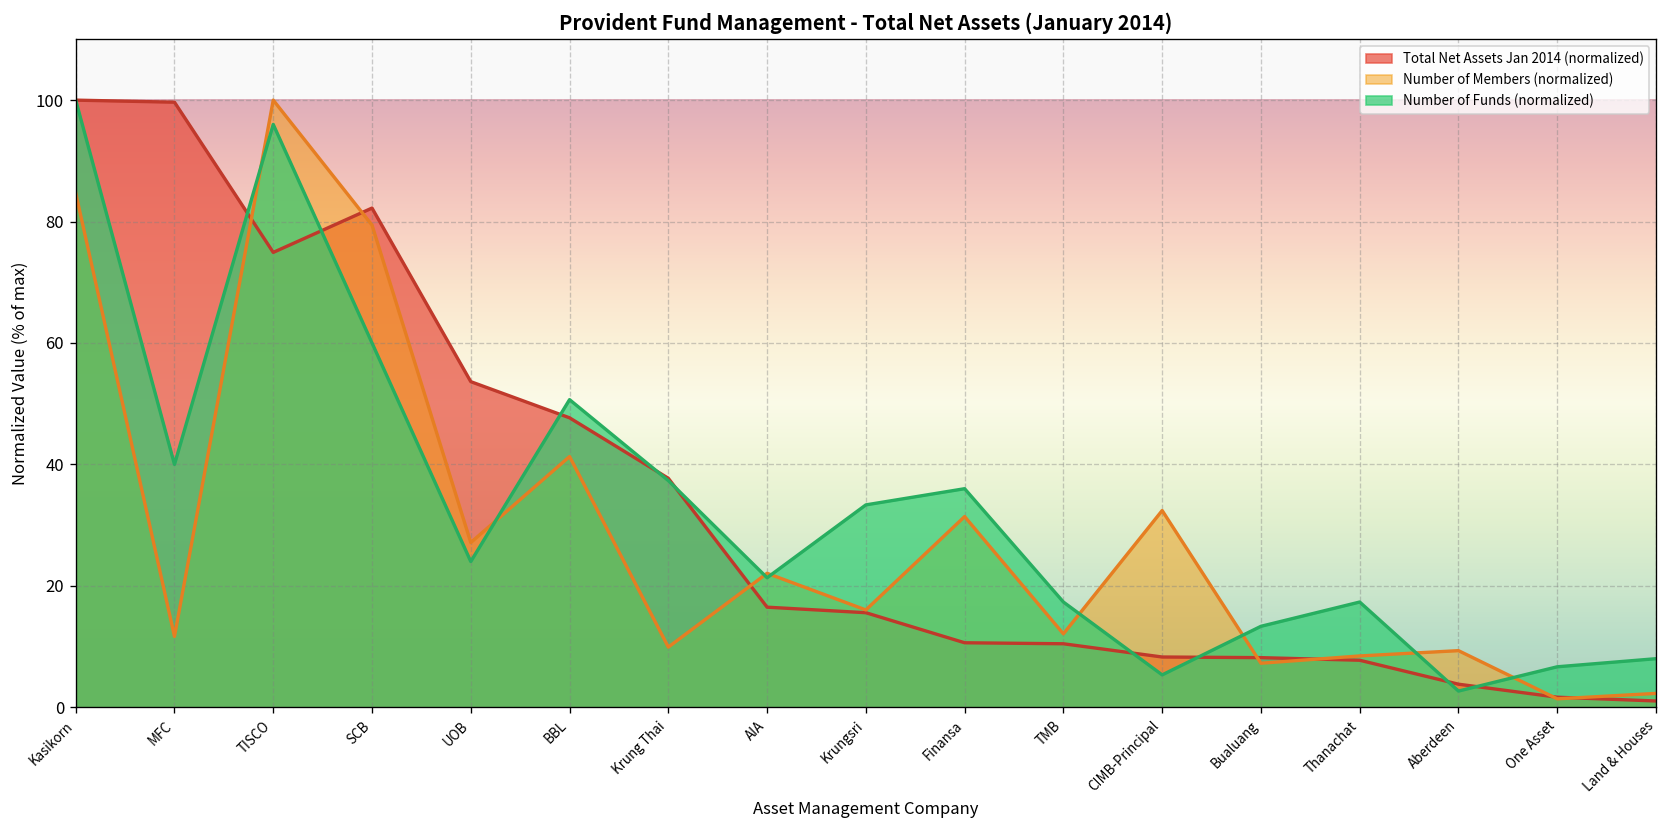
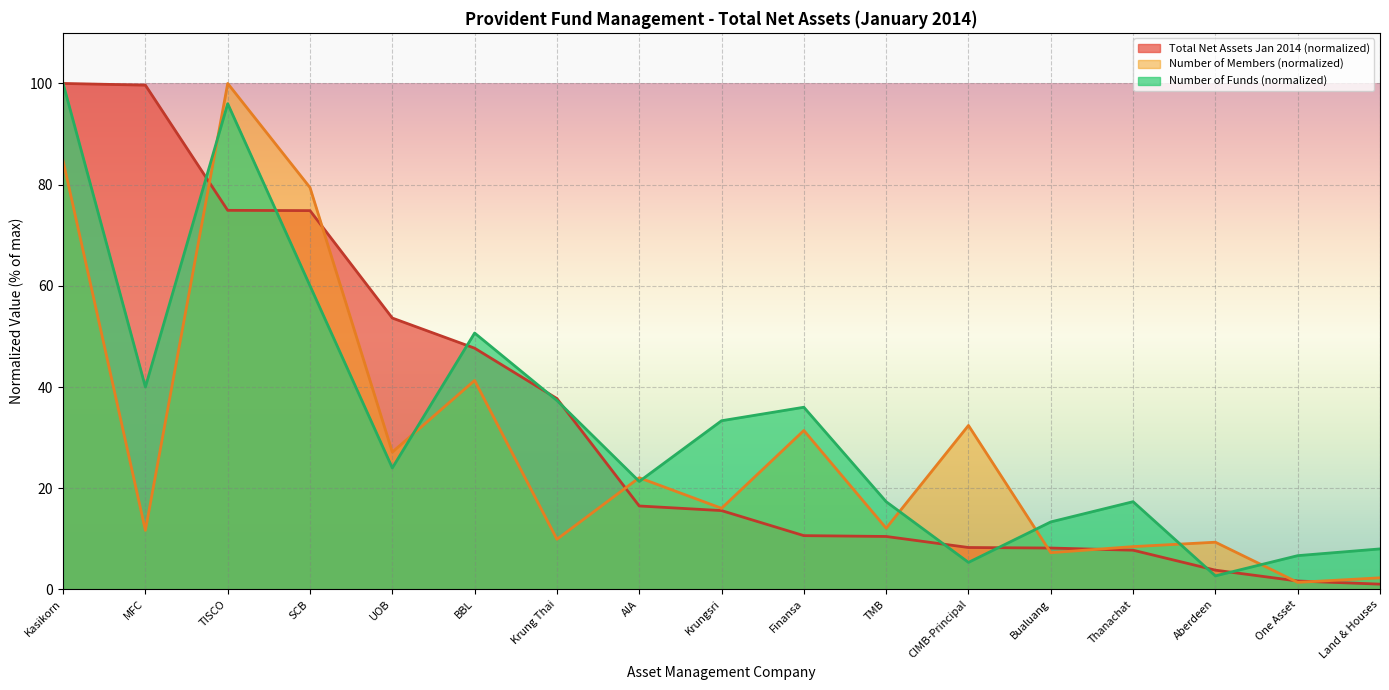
  {
    "Total Net Assets Jan 2014 (normalized)": {
      "MFC": 100,
      "TISCO": 75,
-     "SCB": 82,
+     "SCB": 75,
      "UOB": 54,
      "BBL": 48,
      "AIA": 16,
      "Finansa": 11,
      "TMB": 10,
      "CIMB-Principal": 8,
      "Bualuang": 8,
      "Thanachat": 8,
      "Aberdeen": 4,
      "Land & Houses": 1
    },
    "Number of Members (normalized)": {
      "Kasikorn": 85,
      "MFC": 12,
      "TISCO": 100,
      "SCB": 79,
      "UOB": 27,
      "BBL": 41,
      "Krung Thai": 10,
      "AIA": 22,
      "Finansa": 31,
      "TMB": 12,
      "CIMB-Principal": 32,
      "Bualuang": 7,
      "Thanachat": 8,
      "Aberdeen": 9,
      "Land & Houses": 2
    },
    "Number of Funds (normalized)": {
      "MFC": 40,
      "TISCO": 96,
      "SCB": 60,
      "UOB": 24,
      "BBL": 51,
      "AIA": 21,
      "Krungsri": 33,
      "Finansa": 36,
      "TMB": 17,
      "CIMB-Principal": 5,
      "Bualuang": 13,
      "Thanachat": 17,
      "Aberdeen": 3,
      "One Asset": 7,
      "Land & Houses": 8
    }
  }
